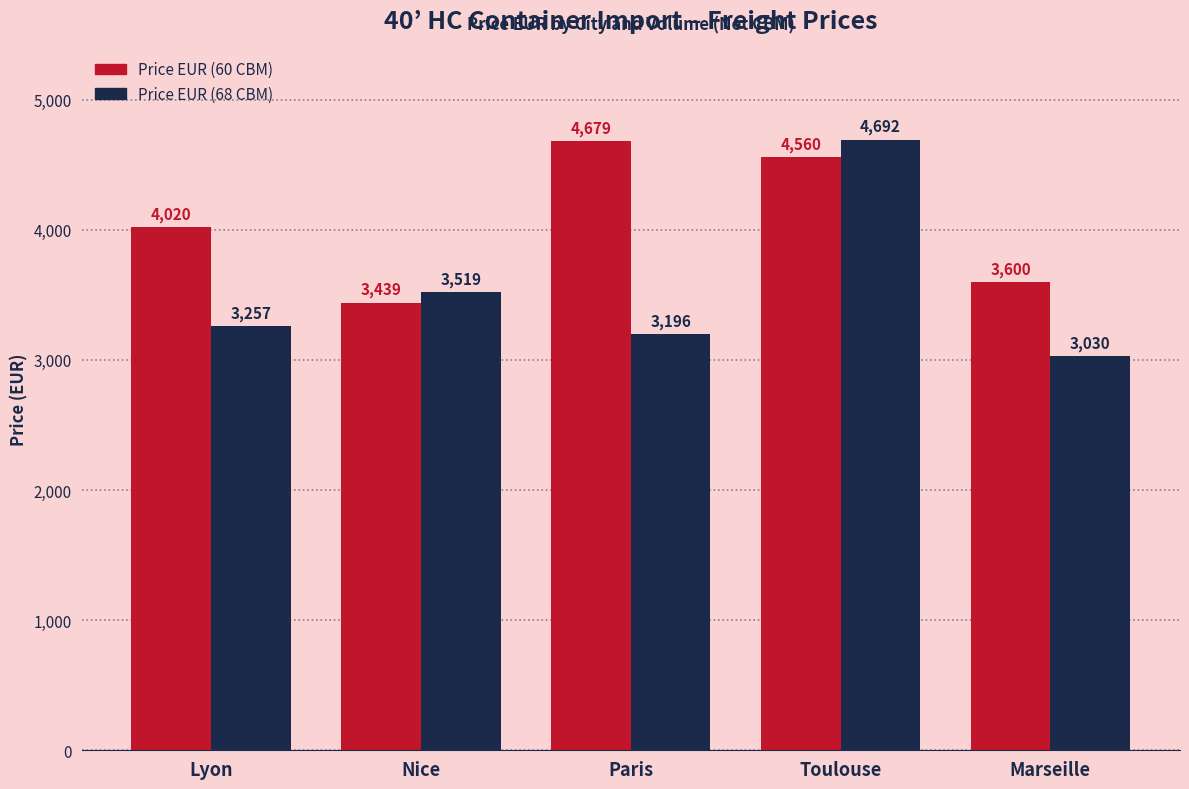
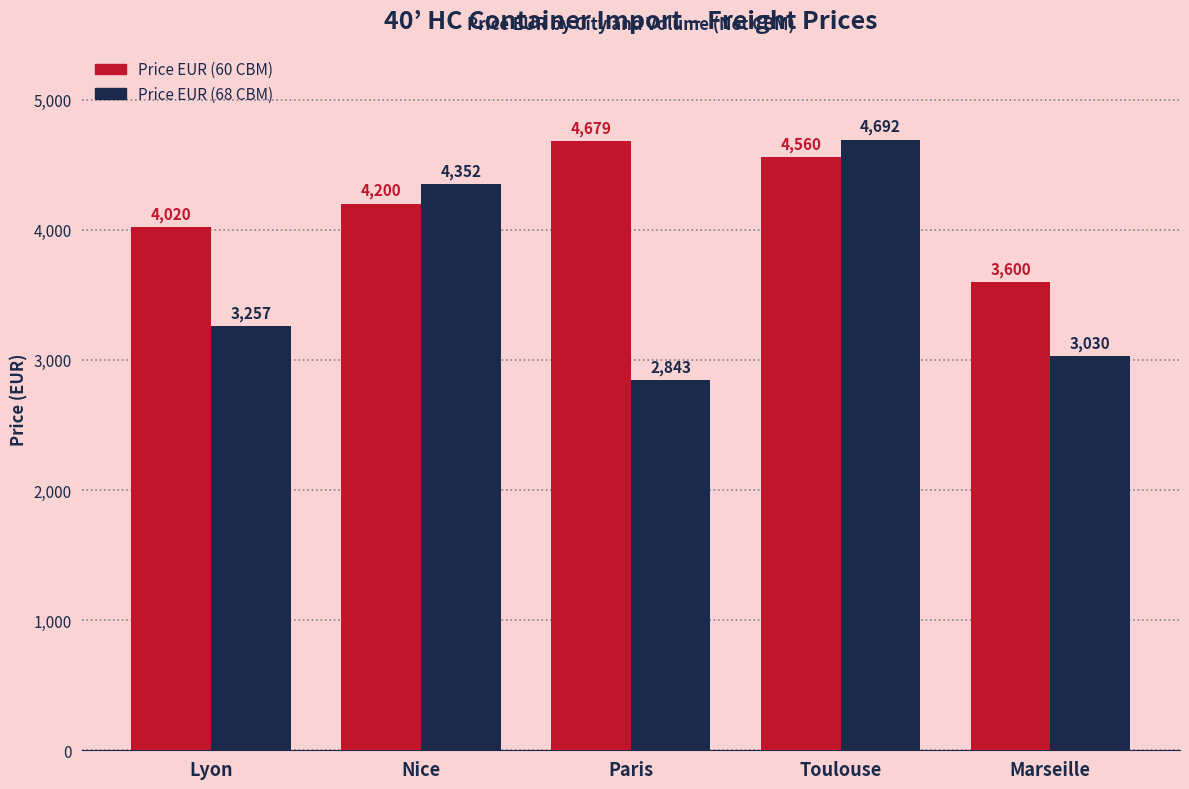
  {
    "Price EUR (60 CBM)": {
      "Lyon": "4,020",
-     "Nice": "3,439",
+     "Nice": "4,200",
      "Paris": "4,679",
      "Toulouse": "4,560",
      "Marseille": "3,600"
    },
    "Price EUR (68 CBM)": {
      "Lyon": "3,257",
-     "Nice": "3,519",
-     "Paris": "3,196",
+     "Nice": "4,352",
+     "Paris": "2,843",
      "Toulouse": "4,692",
      "Marseille": "3,030"
    }
  }
